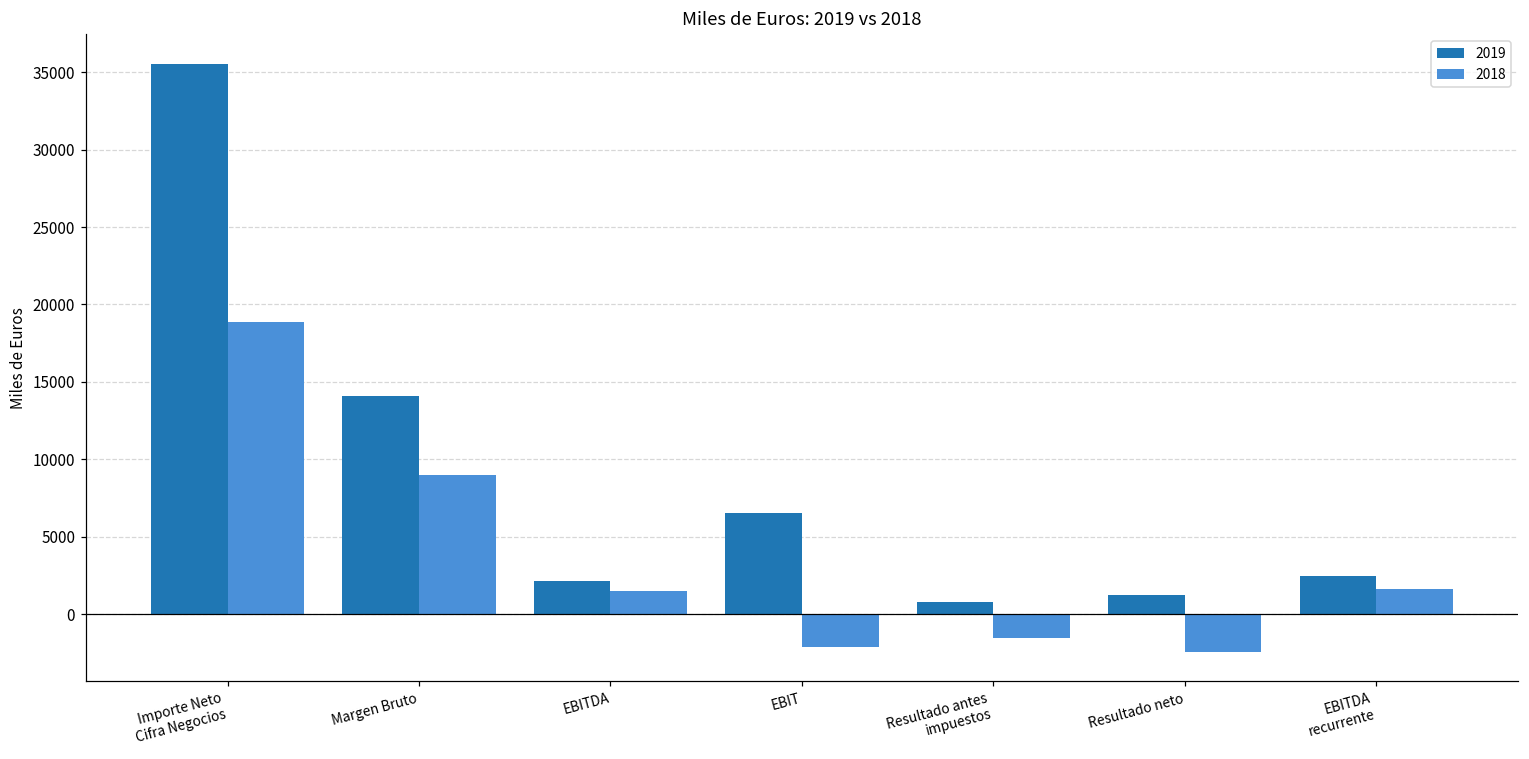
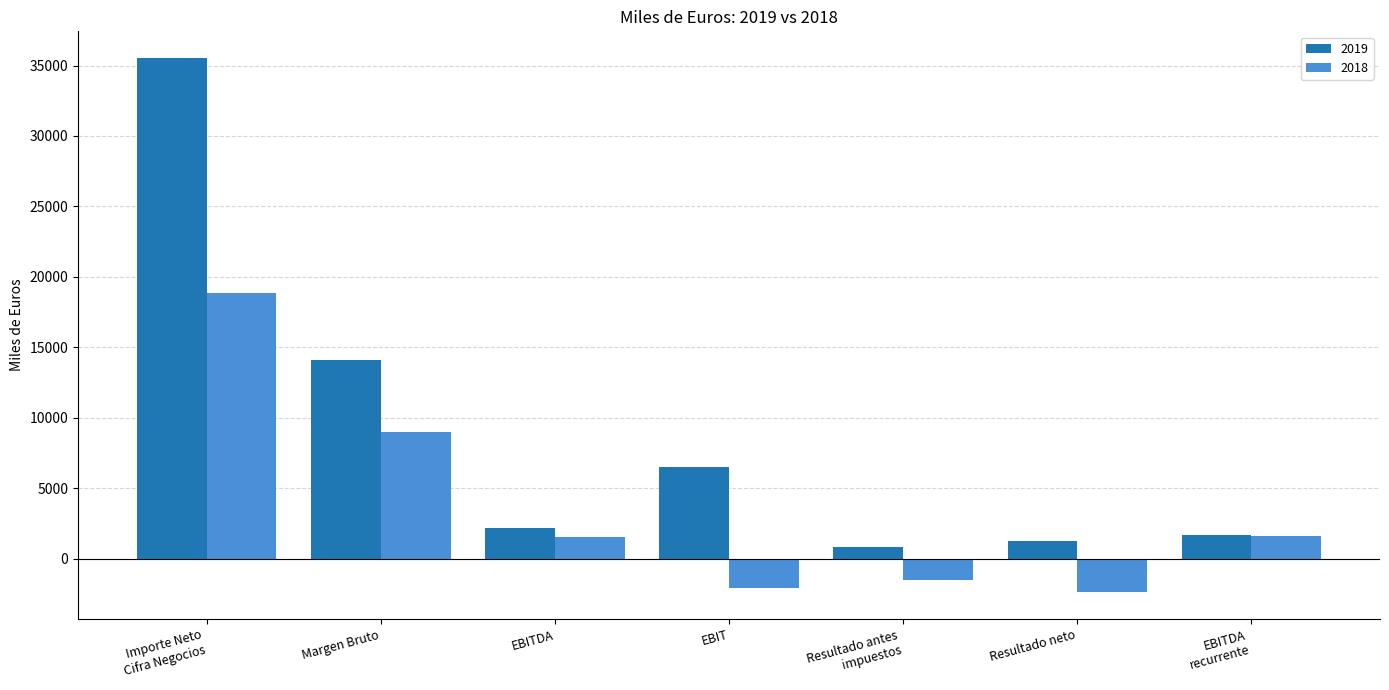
  {
    "2019": {
      "Importe Neto Cifra Negocios": 35500,
      "Margen Bruto": 14100,
      "EBITDA": 2200,
      "EBIT": 6500,
      "Resultado antes impuestos": 800,
      "Resultado neto": 1300,
-     "EBITDA recurrente": 2500
+     "EBITDA recurrente": 1700
    },
    "2018": {
      "Importe Neto Cifra Negocios": 18800,
      "Margen Bruto": 9000,
      "EBITDA": 1500,
      "EBIT": -2100,
      "Resultado antes impuestos": -1500,
      "Resultado neto": -2400,
      "EBITDA recurrente": 1600
    }
  }
